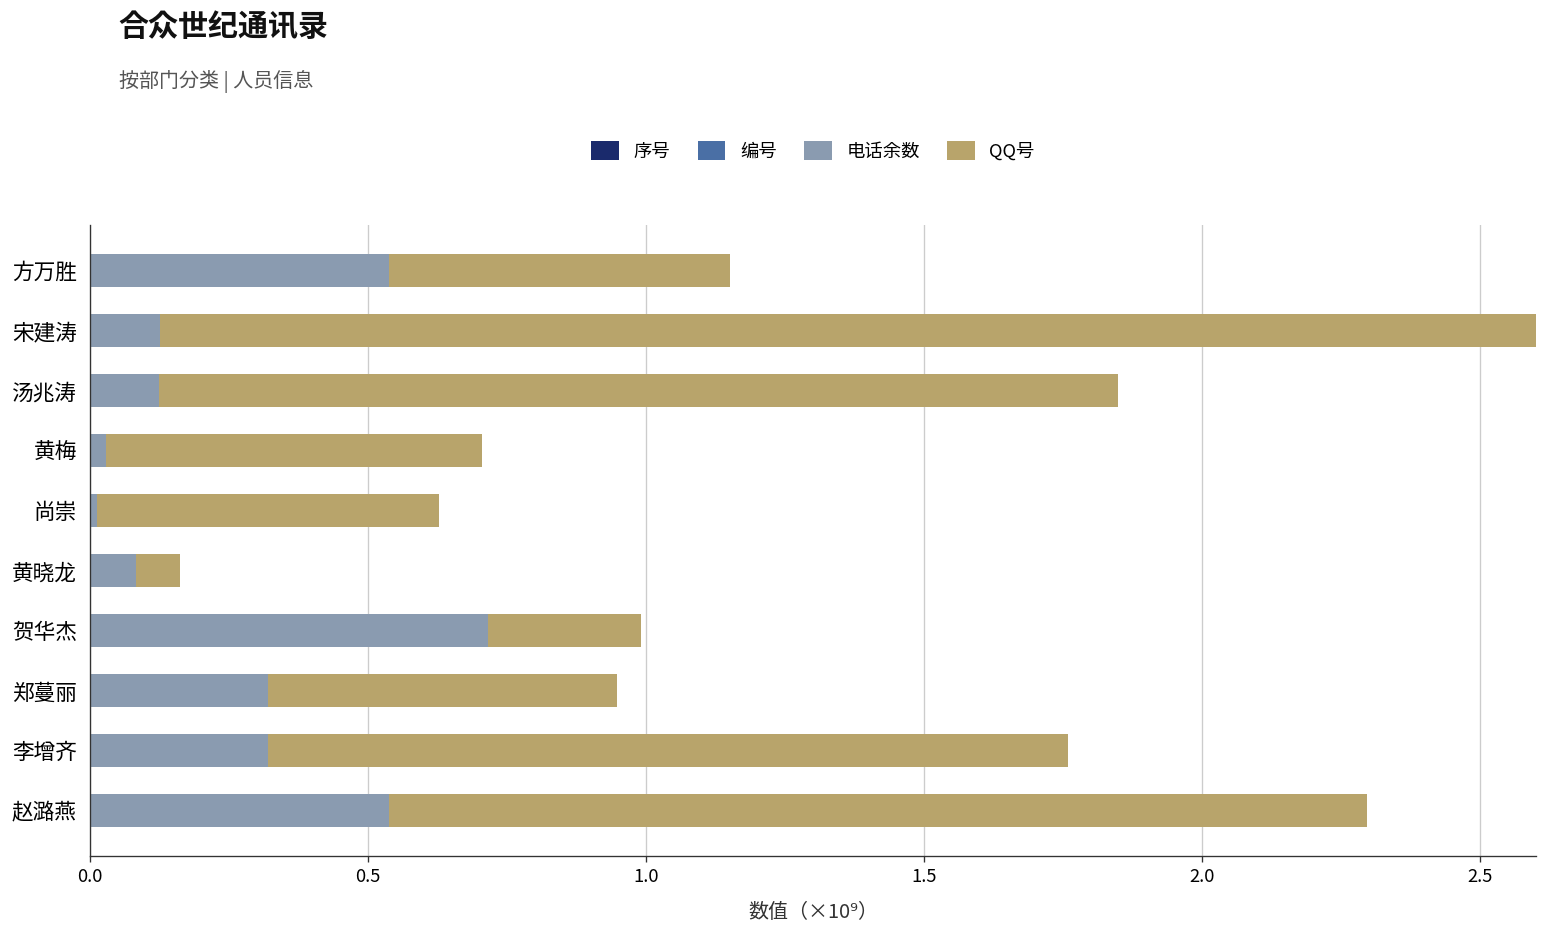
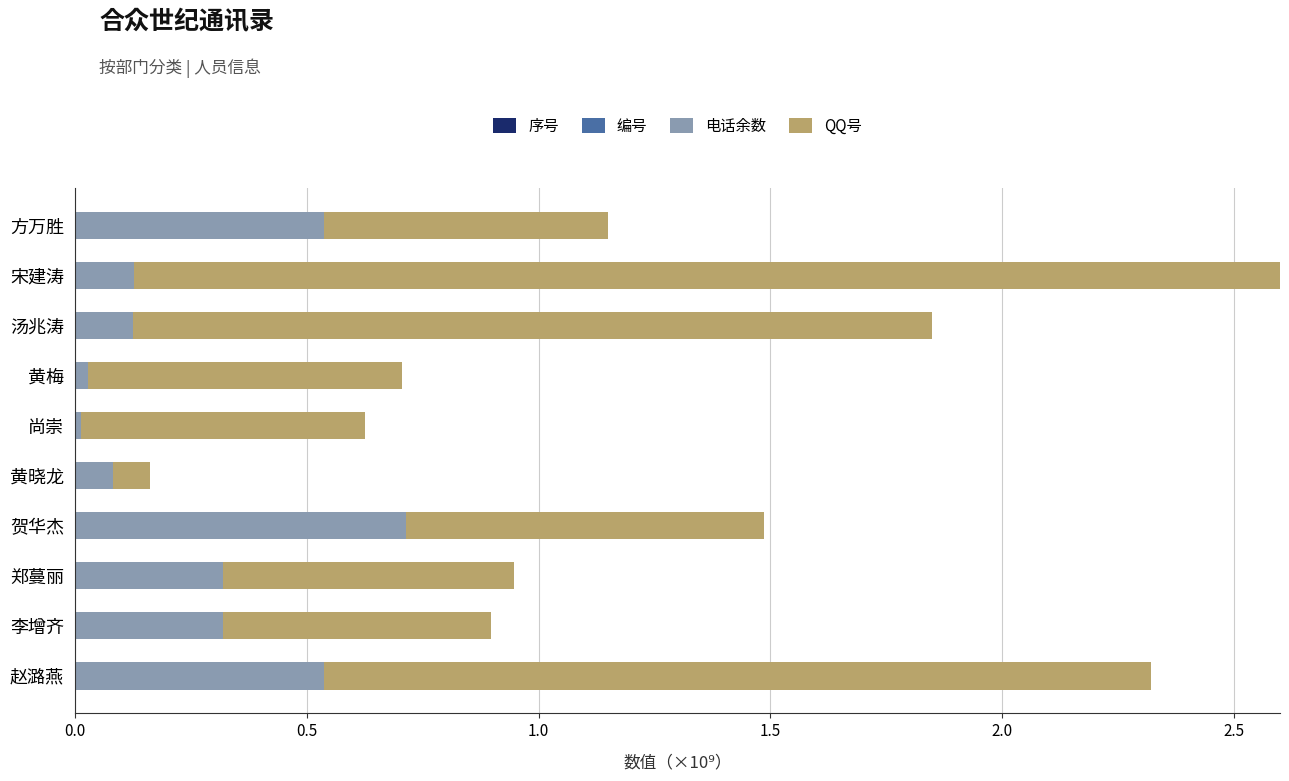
  {
    "电话余数": {
      "方万胜": 0.54,
      "宋建涛": 0.13,
      "汤兆涛": 0.12,
      "黄梅": 0.03,
      "尚崇": 0.01,
      "黄晓龙": 0.08,
      "贺华杰": 0.71,
      "郑蔓丽": 0.32,
      "李增齐": 0.32,
      "赵潞燕": 0.54
    },
    "QQ号": {
      "方万胜": 0.61,
      "汤兆涛": 1.72,
      "黄梅": 0.68,
      "尚崇": 0.61,
      "黄晓龙": 0.08,
-     "贺华杰": 0.28,
+     "贺华杰": 0.77,
      "郑蔓丽": 0.63,
-     "李增齐": 1.44,
-     "赵潞燕": 1.76
+     "李增齐": 0.58,
+     "赵潞燕": 1.78
    }
  }
